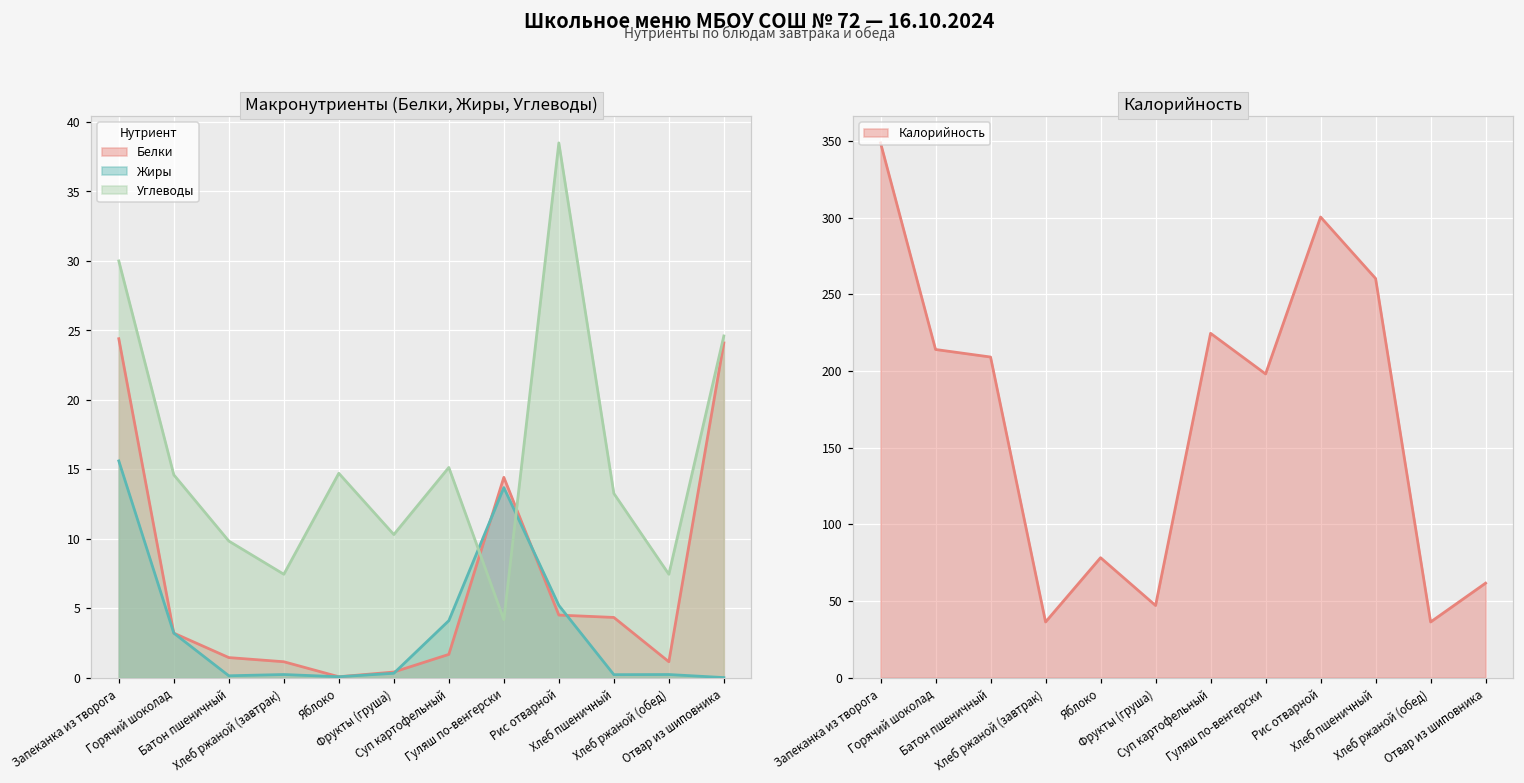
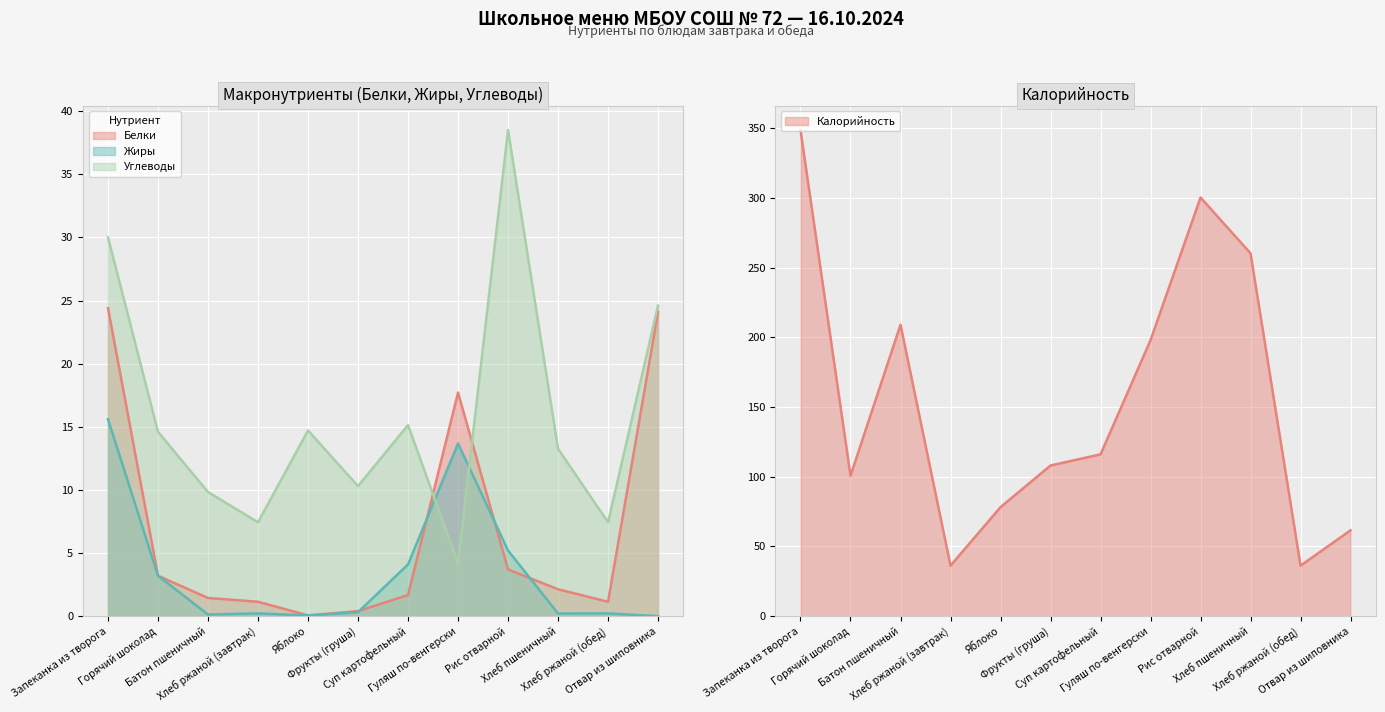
  {
    "Макронутриенты (Белки, Жиры, Углеводы)": {
      "Белки": {
        "Запеканка из творога": 24.4,
        "Батон пшеничный": 1.4,
        "Хлеб ржаной (завтрак)": 1.1,
        "Суп картофельный": 1.7,
-       "Гуляш по-венгерски": 14.4,
-       "Рис отварной": 4.5,
-       "Хлеб пшеничный": 4.3,
+       "Гуляш по-венгерски": 17.7,
+       "Рис отварной": 3.7,
+       "Хлеб пшеничный": 2.1,
        "Хлеб ржаной (обед)": 1.1,
        "Отвар из шиповника": 24.1
      }
    },
    "Калорийность": {
-     "Горячий шоколад": 214,
+     "Горячий шоколад": 101,
      "Батон пшеничный": 209,
      "Хлеб ржаной (завтрак)": 36,
      "Яблоко": 78,
-     "Фрукты (груша)": 47,
-     "Суп картофельный": 225,
+     "Фрукты (груша)": 108,
+     "Суп картофельный": 116,
      "Гуляш по-венгерски": 198,
      "Рис отварной": 300,
      "Хлеб пшеничный": 260,
      "Хлеб ржаной (обед)": 36,
      "Отвар из шиповника": 62
    }
  }
